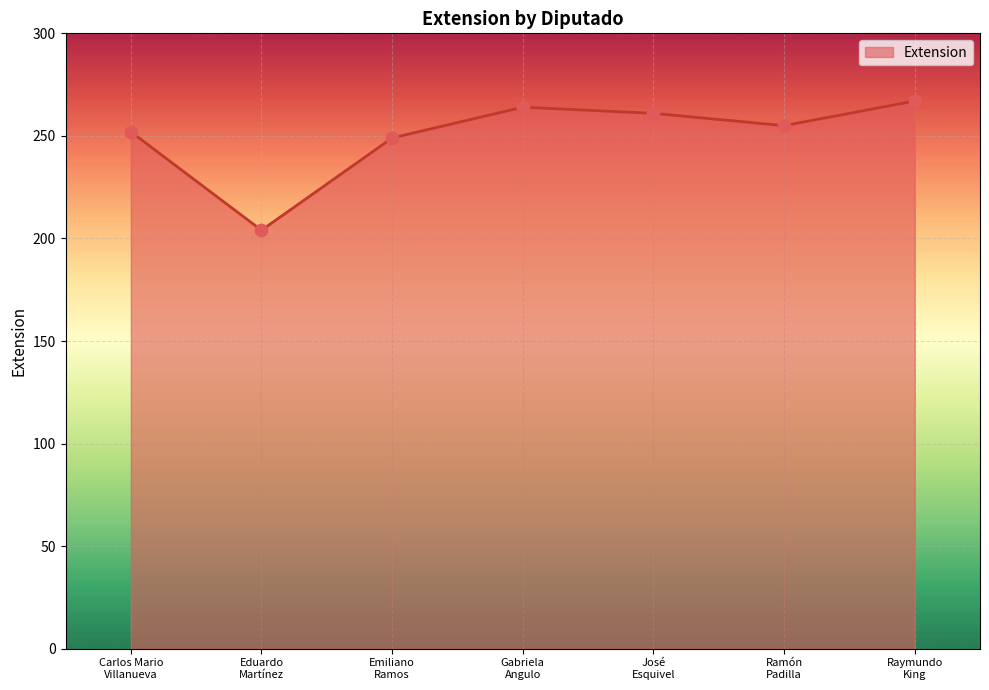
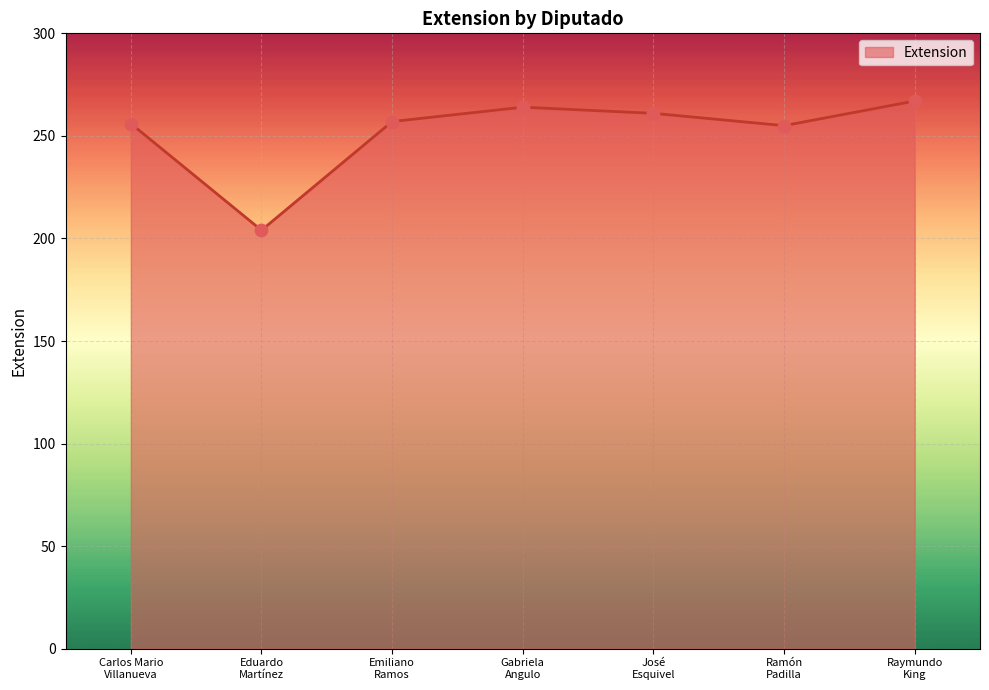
  {
-   "Carlos Mario Villanueva": 252,
+   "Carlos Mario Villanueva": 256,
    "Eduardo Martínez": 204,
-   "Emiliano Ramos": 249,
+   "Emiliano Ramos": 257,
    "Gabriela Angulo": 264,
    "José Esquivel": 261,
    "Ramón Padilla": 255,
    "Raymundo King": 267
  }
